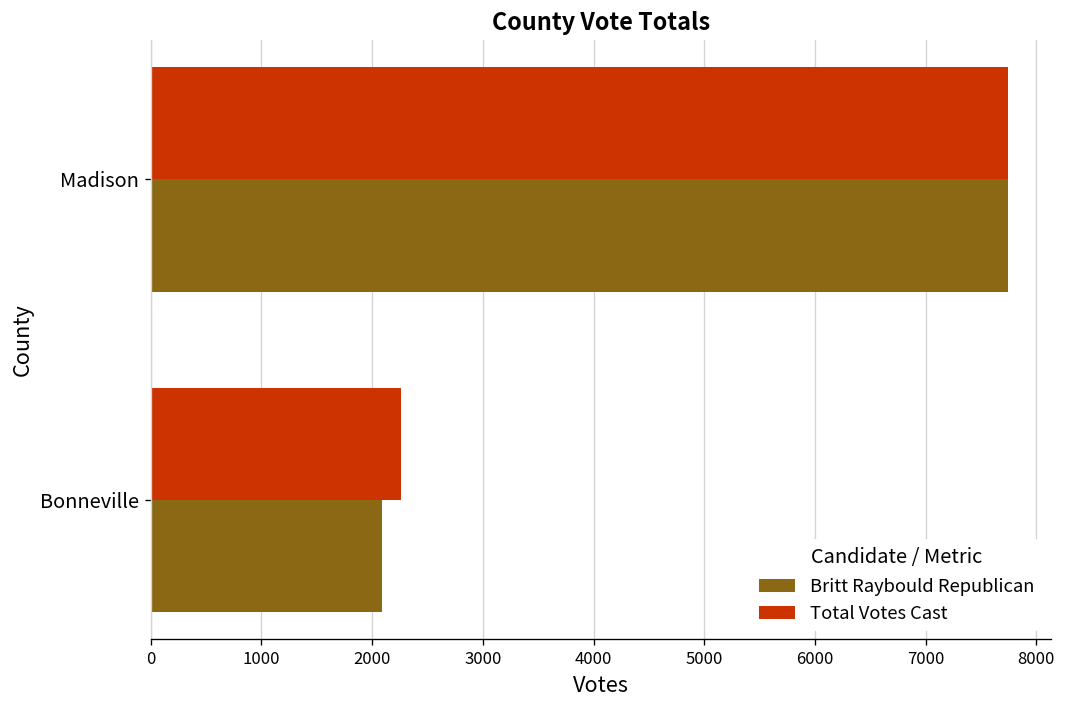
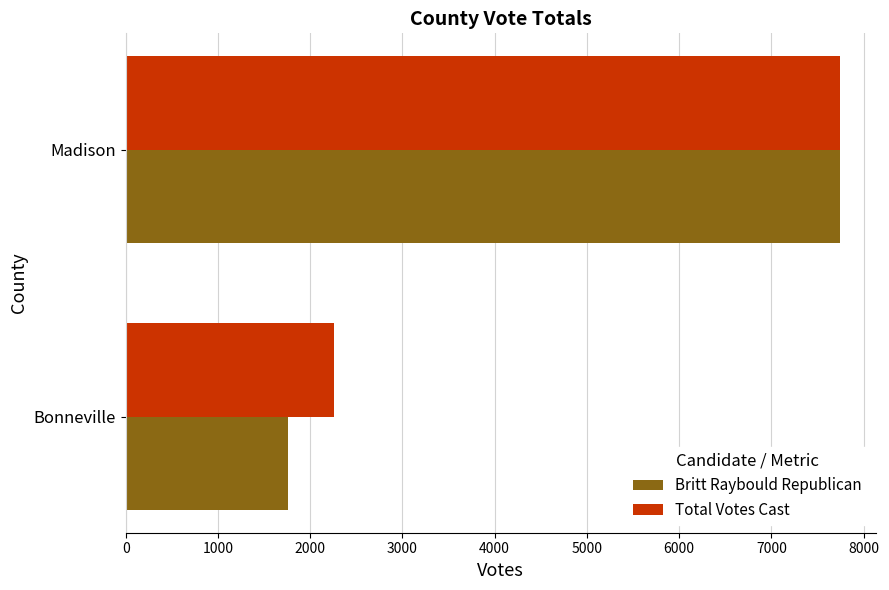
  {
    "Britt Raybould Republican": {
      "Madison": 7700,
-     "Bonneville": 2100
+     "Bonneville": 1800
    },
    "Total Votes Cast": {
      "Madison": 7700,
      "Bonneville": 2300
    }
  }
